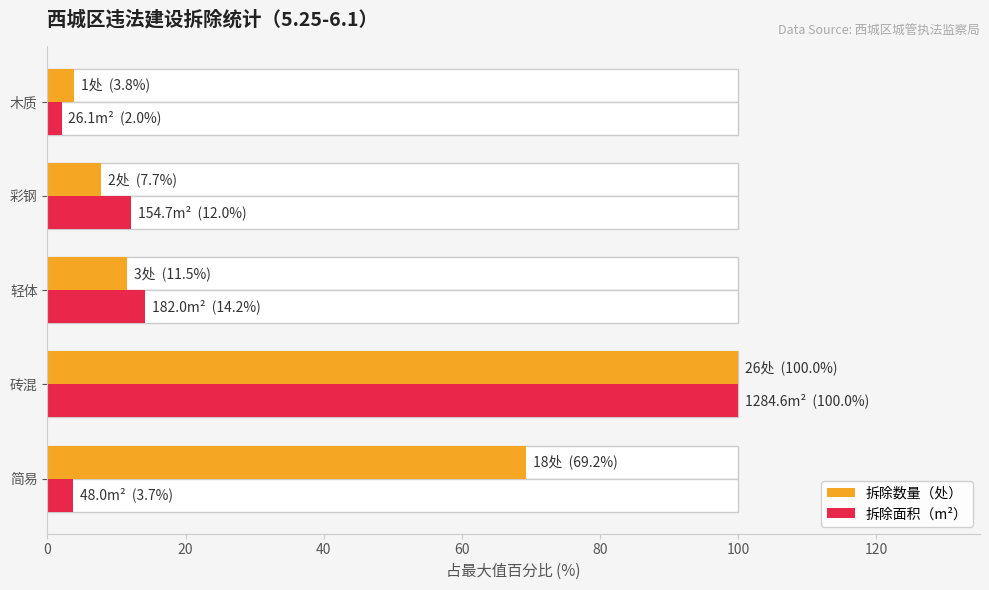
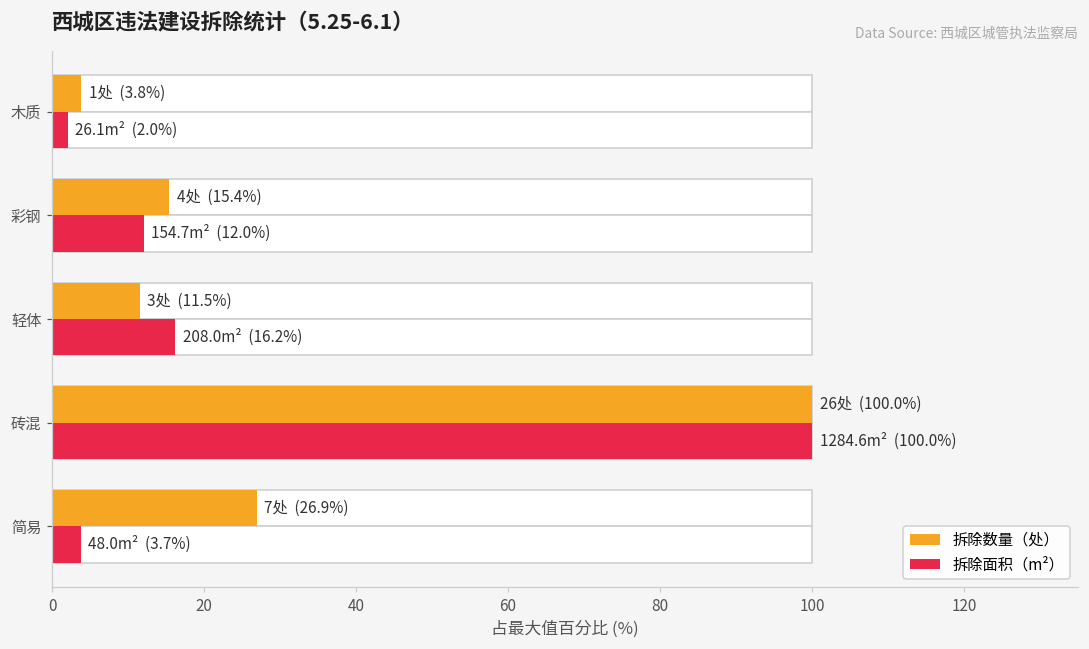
  {
    "拆除数量（处）": {
-     "彩钢": "2处 (7.7%)",
+     "彩钢": "4处 (15.4%)",
      "砖混": "(100.0%)",
-     "简易": "18处 (69.2%)"
+     "简易": "7处 (26.9%)"
    },
    "拆除面积（m²）": {
-     "轻体": "182.0m² (14.2%)",
+     "轻体": "208.0m² (16.2%)",
      "砖混": "(100.0%)"
    }
  }
